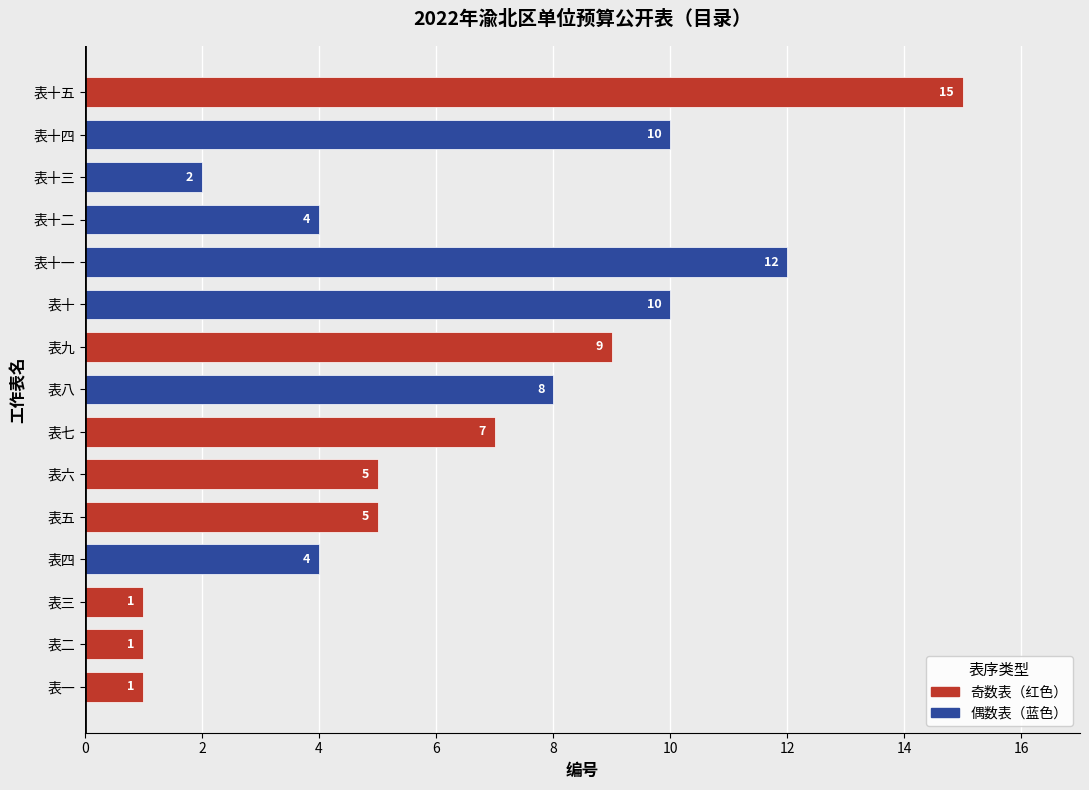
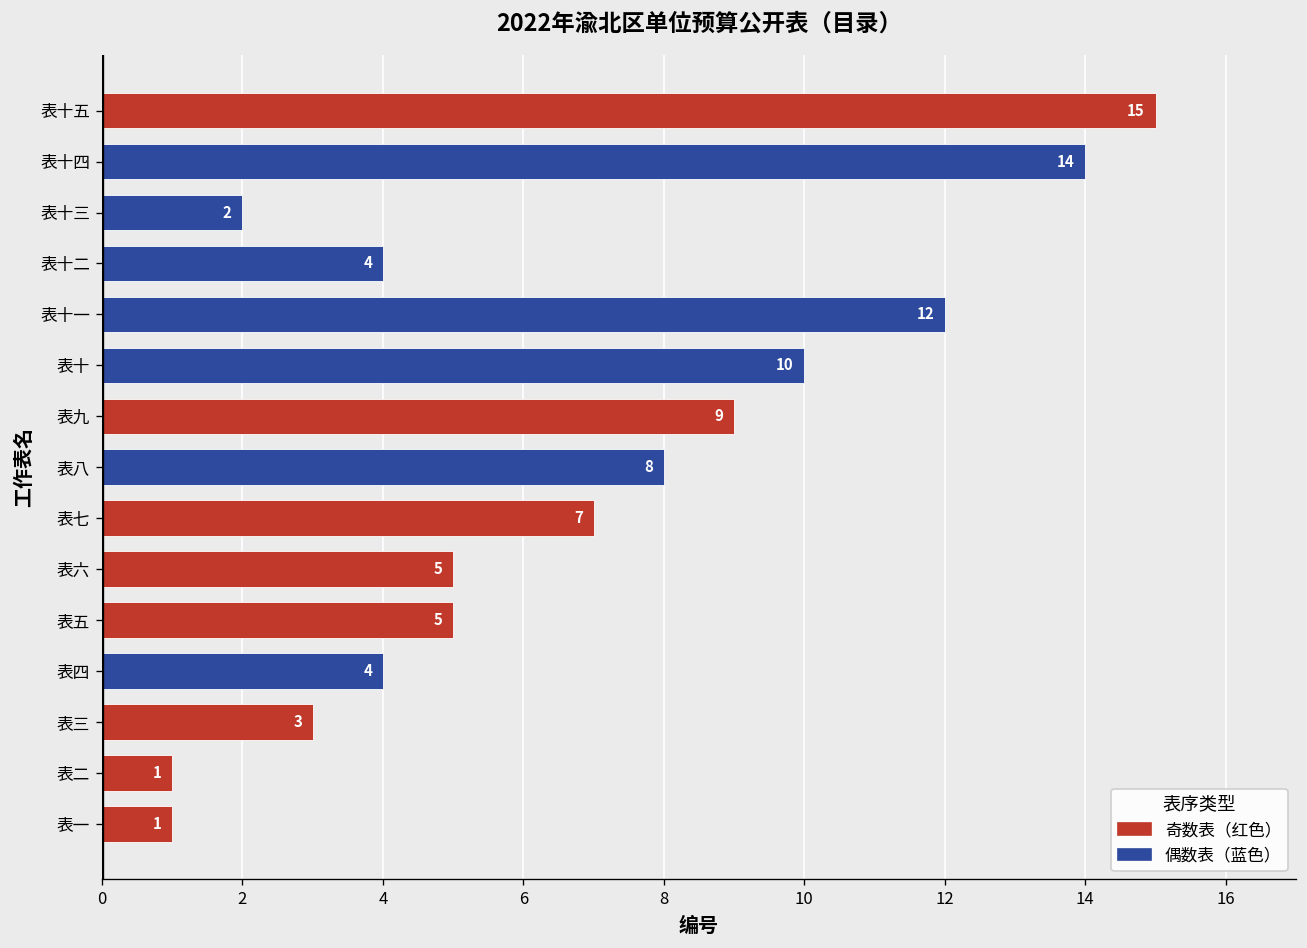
  {
    "表十五": 15,
-   "表十四": 10,
+   "表十四": 14,
    "表十三": 2,
    "表十二": 4,
    "表十一": 12,
    "表十": 10,
    "表九": 9,
    "表八": 8,
    "表七": 7,
    "表六": 5,
    "表五": 5,
    "表四": 4,
-   "表三": 1,
+   "表三": 3,
    "表二": 1,
    "表一": 1
  }
